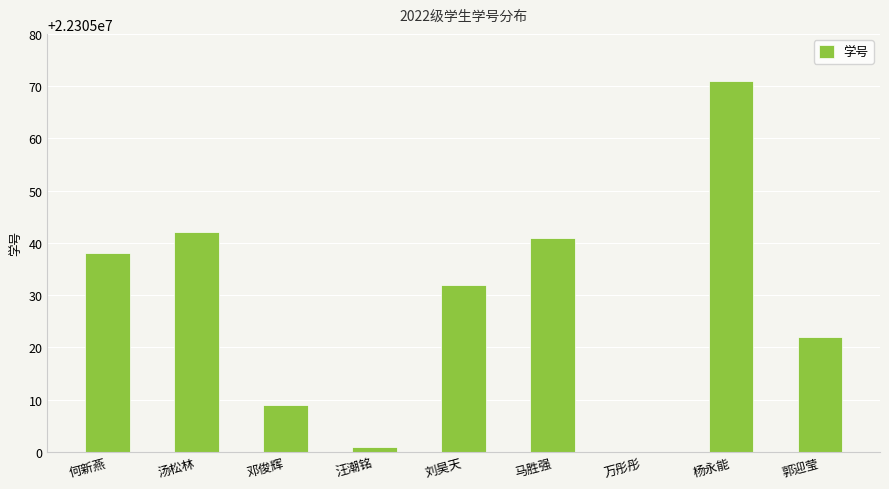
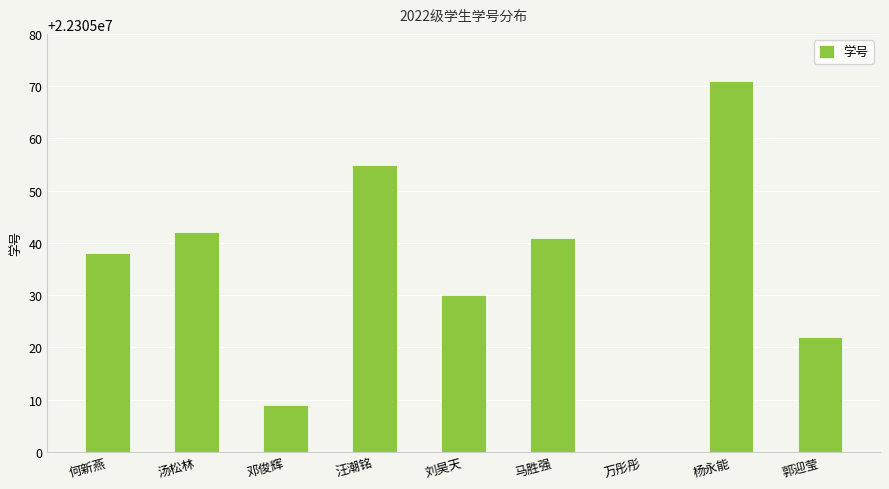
  {
    "何新燕": 22305038,
    "汤松林": 22305042,
    "邓俊辉": 22305009,
-   "汪潮铭": 22305001,
-   "刘昊天": 22305032,
+   "汪潮铭": 22305055,
+   "刘昊天": 22305030,
    "马胜强": 22305041,
    "杨永能": 22305071,
    "郭迎莹": 22305022
  }
